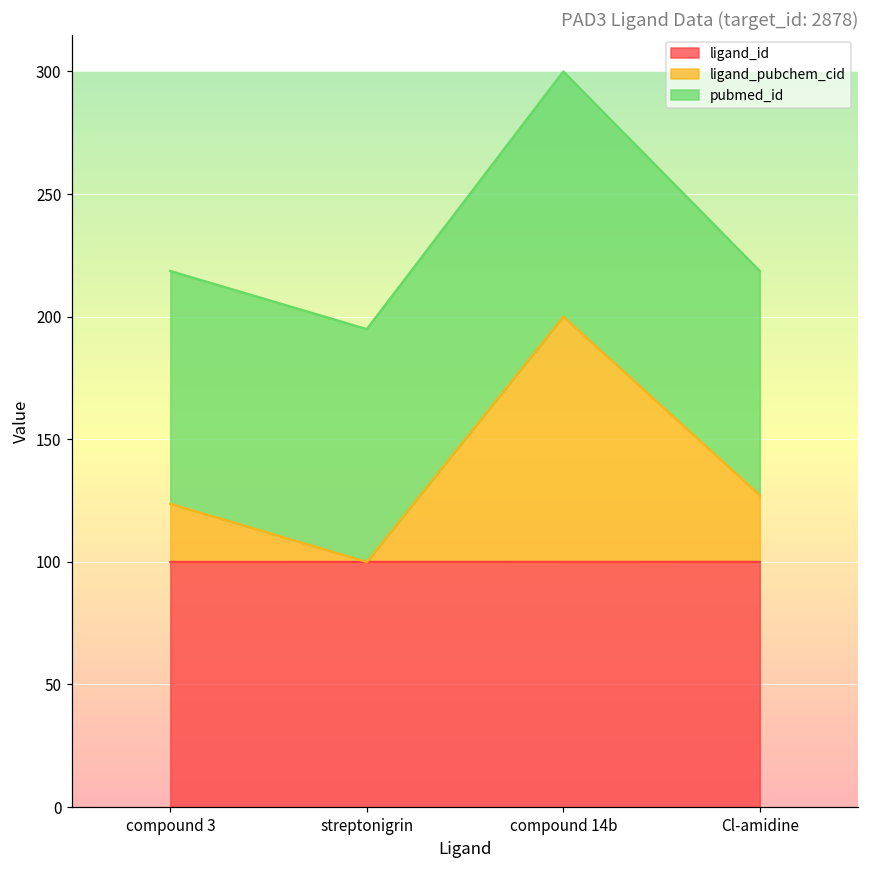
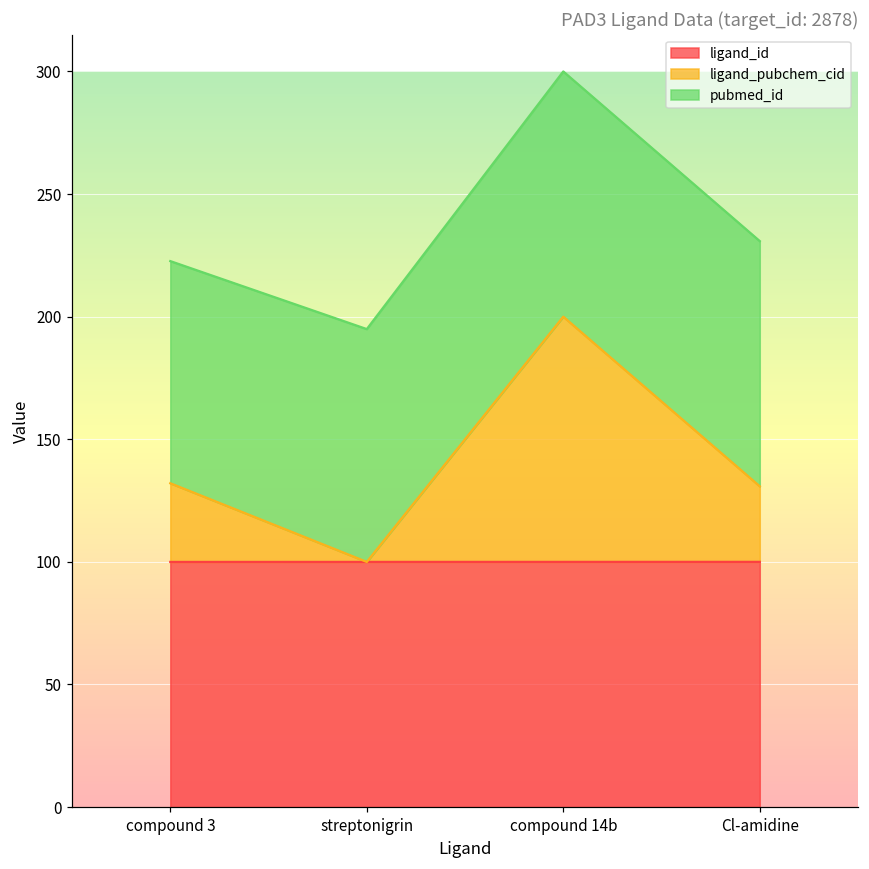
  {
    "ligand_id": {
      "compound 3": 100,
      "compound 14b": 100,
      "Cl-amidine": 100
    },
    "ligand_pubchem_cid": {
-     "compound 3": 24,
+     "compound 3": 32,
      "compound 14b": 100,
-     "Cl-amidine": 27
+     "Cl-amidine": 31
    },
    "pubmed_id": {
-     "compound 3": 95,
+     "compound 3": 91,
      "streptonigrin": 95,
      "compound 14b": 100,
-     "Cl-amidine": 91
+     "Cl-amidine": 100
    }
  }
